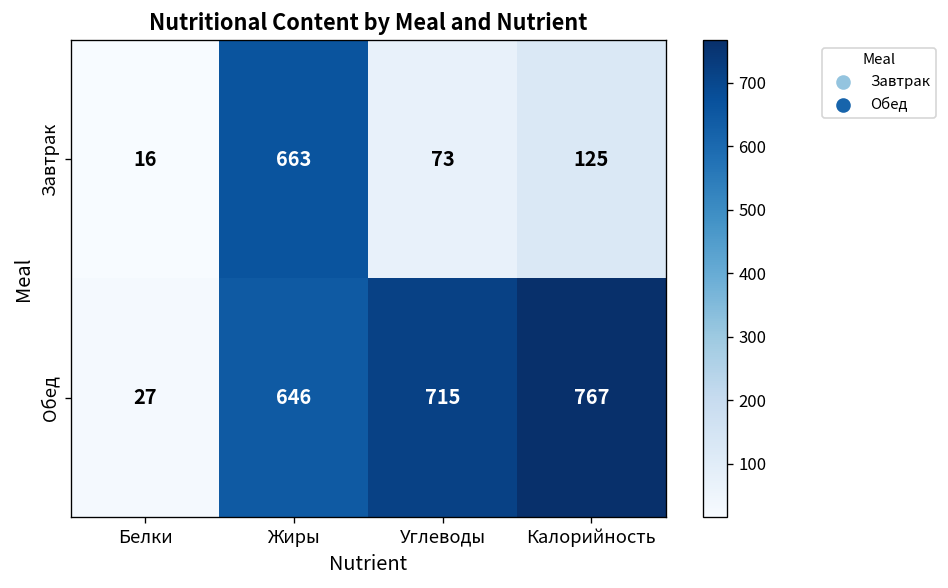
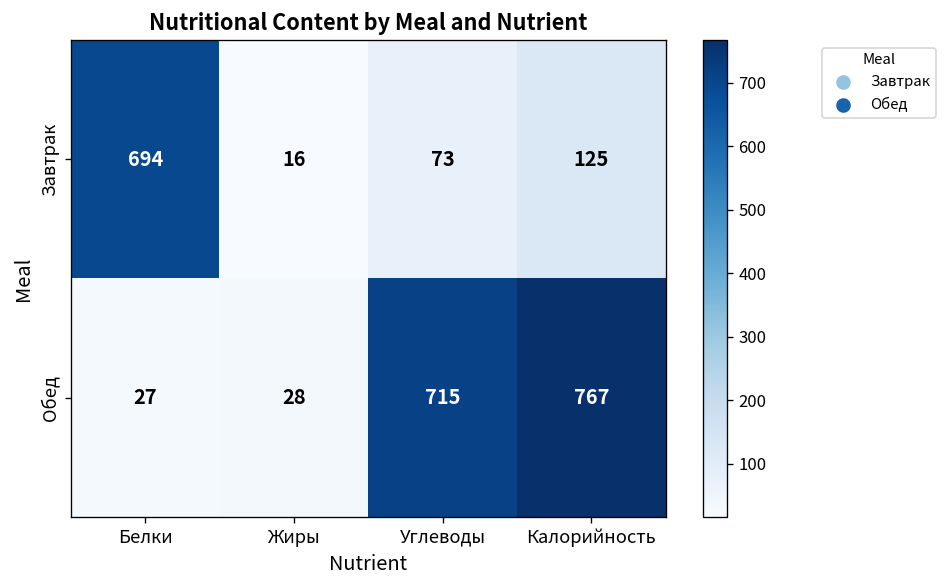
  {
    "Завтрак": {
-     "Белки": 16,
-     "Жиры": 663,
+     "Белки": 694,
+     "Жиры": 16,
      "Углеводы": 73,
      "Калорийность": 125
    },
    "Обед": {
      "Белки": 27,
-     "Жиры": 646,
+     "Жиры": 28,
      "Углеводы": 715,
      "Калорийность": 767
    }
  }
